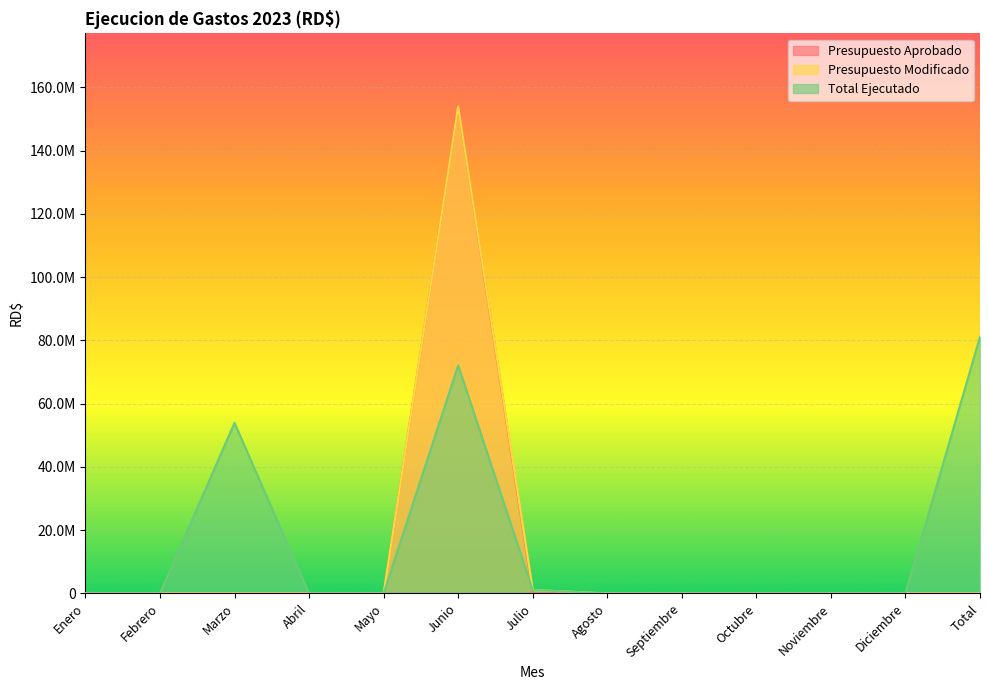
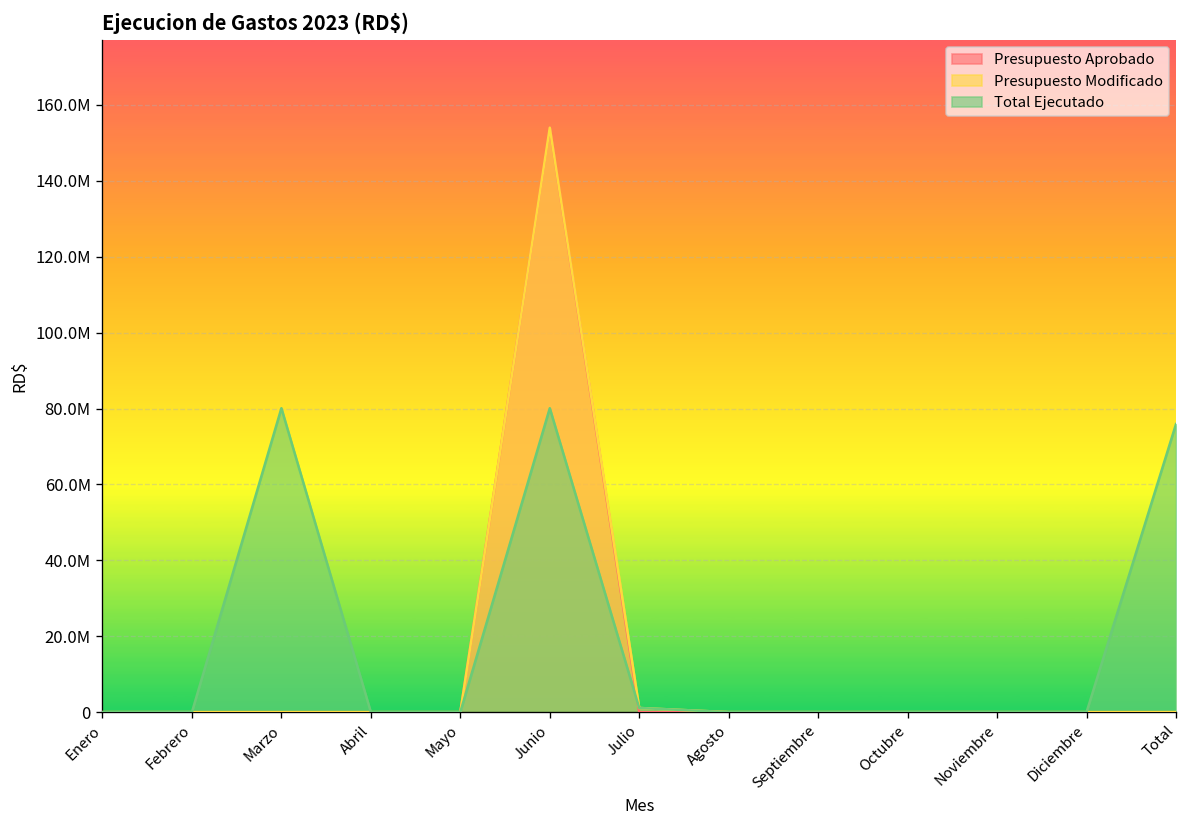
  {
    "Presupuesto Aprobado": {
      "Julio": 0
    },
    "Total Ejecutado": {
-     "Marzo": 54000000,
-     "Junio": 72000000,
-     "Total": 81000000
+     "Marzo": 80000000,
+     "Junio": 80000000,
+     "Total": 76000000
    }
  }
